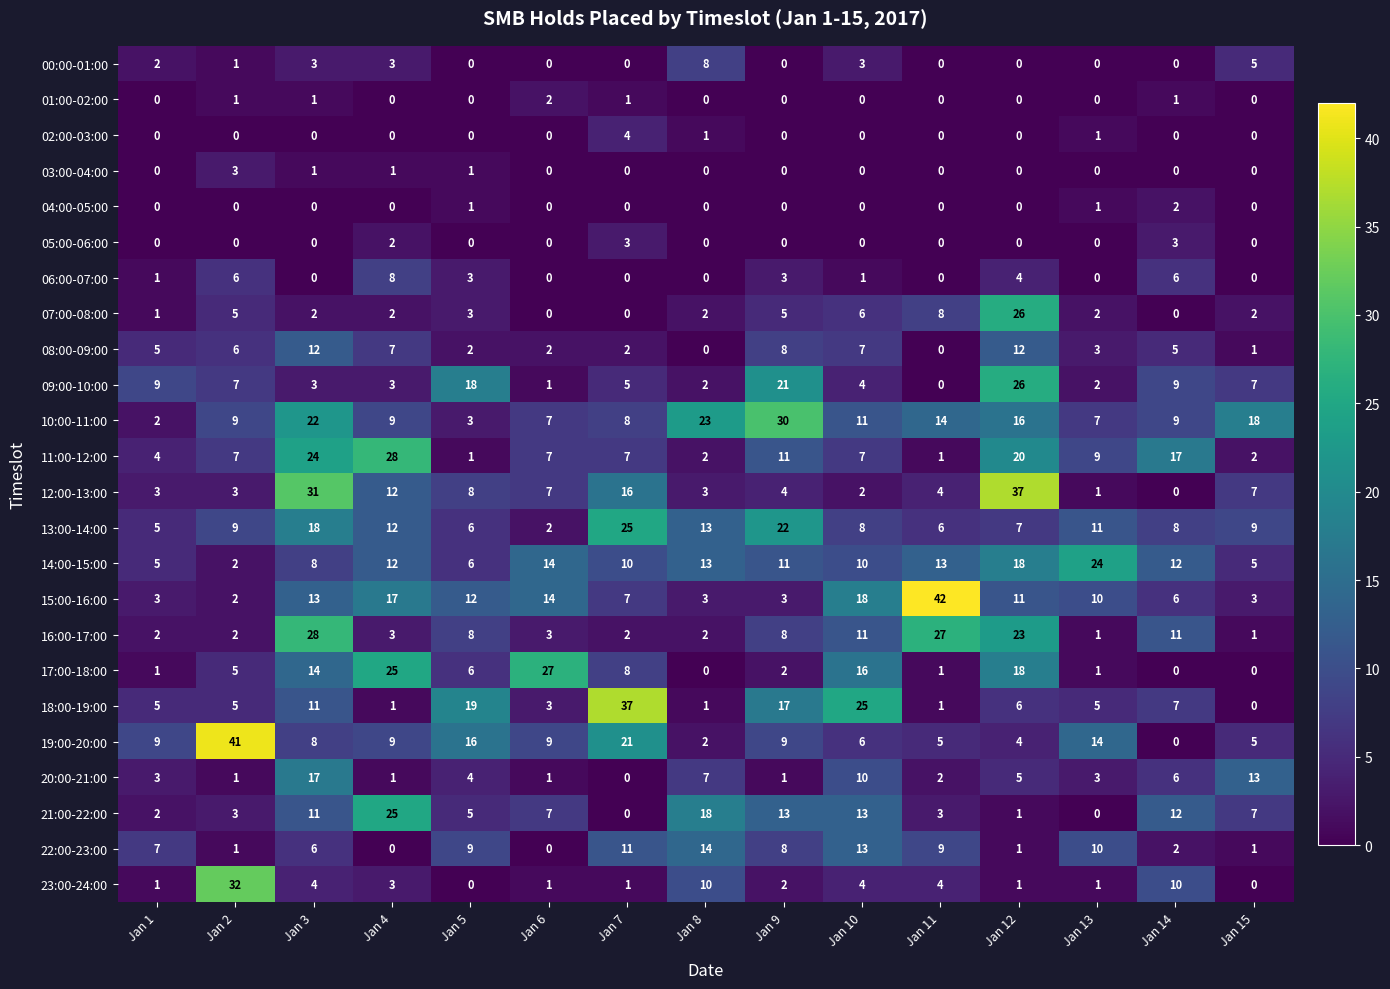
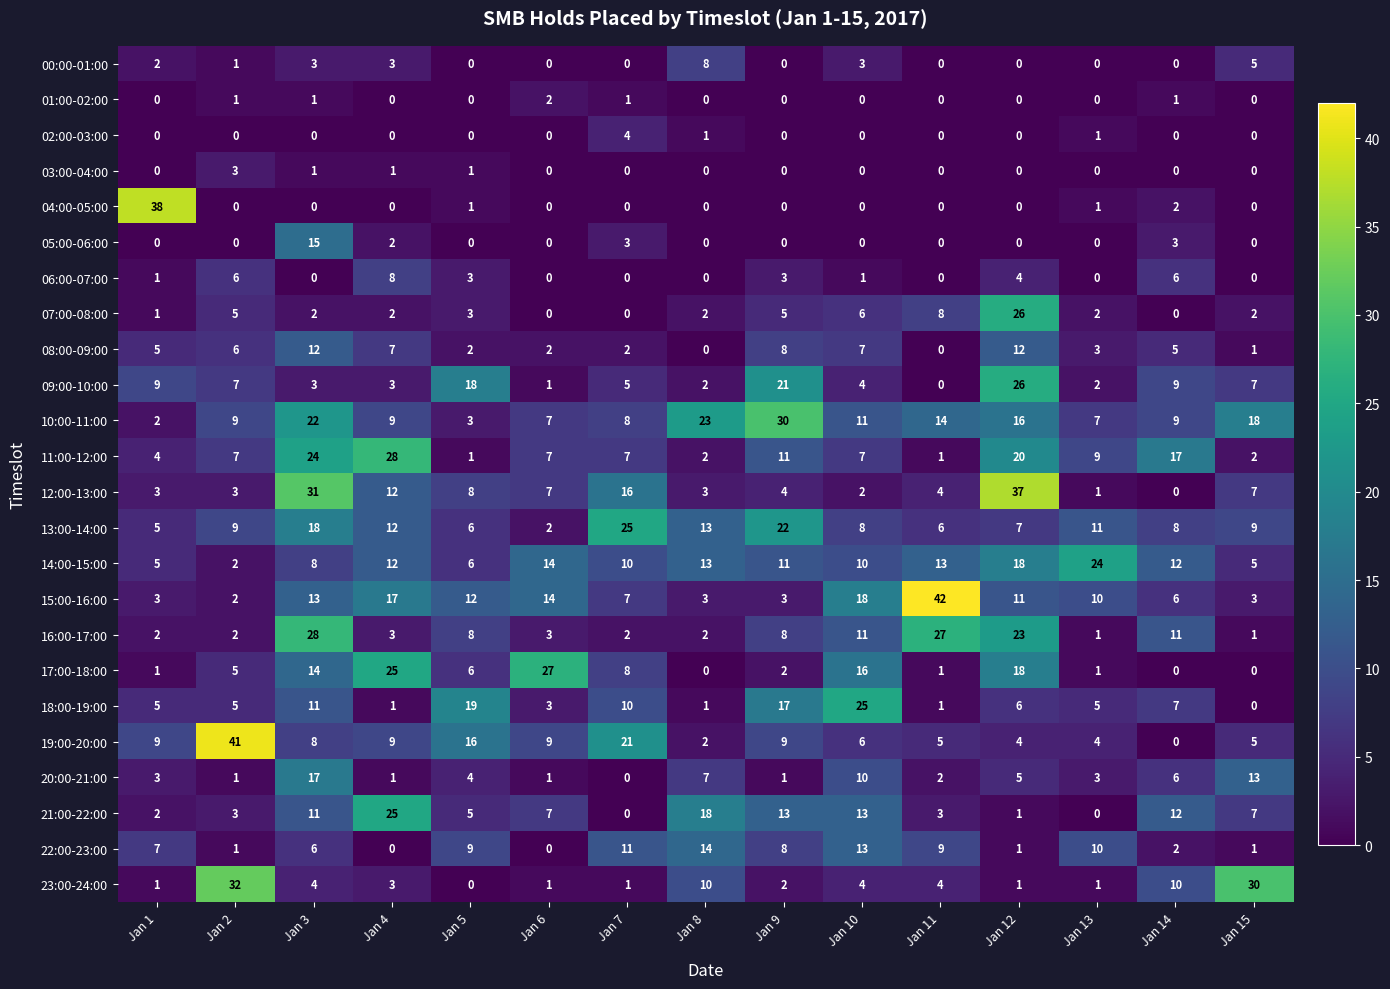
  {
    "04:00-05:00": {
-     "Jan 1": 0,
+     "Jan 1": 38,
      "Jan 2": 0,
      "Jan 3": 0,
      "Jan 4": 0,
      "Jan 5": 1,
      "Jan 6": 0,
      "Jan 7": 0,
      "Jan 8": 0,
      "Jan 9": 0,
      "Jan 10": 0,
      "Jan 11": 0,
      "Jan 12": 0,
      "Jan 13": 1,
      "Jan 14": 2,
      "Jan 15": 0
    },
    "05:00-06:00": {
      "Jan 1": 0,
      "Jan 2": 0,
-     "Jan 3": 0,
+     "Jan 3": 15,
      "Jan 4": 2,
      "Jan 5": 0,
      "Jan 6": 0,
      "Jan 7": 3,
      "Jan 8": 0,
      "Jan 9": 0,
      "Jan 10": 0,
      "Jan 11": 0,
      "Jan 12": 0,
      "Jan 13": 0,
      "Jan 14": 3,
      "Jan 15": 0
    },
    "18:00-19:00": {
      "Jan 1": 5,
      "Jan 2": 5,
      "Jan 3": 11,
      "Jan 4": 1,
      "Jan 5": 19,
      "Jan 6": 3,
-     "Jan 7": 37,
+     "Jan 7": 10,
      "Jan 8": 1,
      "Jan 9": 17,
      "Jan 10": 25,
      "Jan 11": 1,
      "Jan 12": 6,
      "Jan 13": 5,
      "Jan 14": 7,
      "Jan 15": 0
    },
    "19:00-20:00": {
      "Jan 1": 9,
      "Jan 2": 41,
      "Jan 3": 8,
      "Jan 4": 9,
      "Jan 5": 16,
      "Jan 6": 9,
      "Jan 7": 21,
      "Jan 8": 2,
      "Jan 9": 9,
      "Jan 10": 6,
      "Jan 11": 5,
      "Jan 12": 4,
-     "Jan 13": 14,
+     "Jan 13": 4,
      "Jan 14": 0,
      "Jan 15": 5
    },
    "23:00-24:00": {
      "Jan 1": 1,
      "Jan 2": 32,
      "Jan 3": 4,
      "Jan 4": 3,
      "Jan 5": 0,
      "Jan 6": 1,
      "Jan 7": 1,
      "Jan 8": 10,
      "Jan 9": 2,
      "Jan 10": 4,
      "Jan 11": 4,
      "Jan 12": 1,
      "Jan 13": 1,
      "Jan 14": 10,
-     "Jan 15": 0
+     "Jan 15": 30
    }
  }
